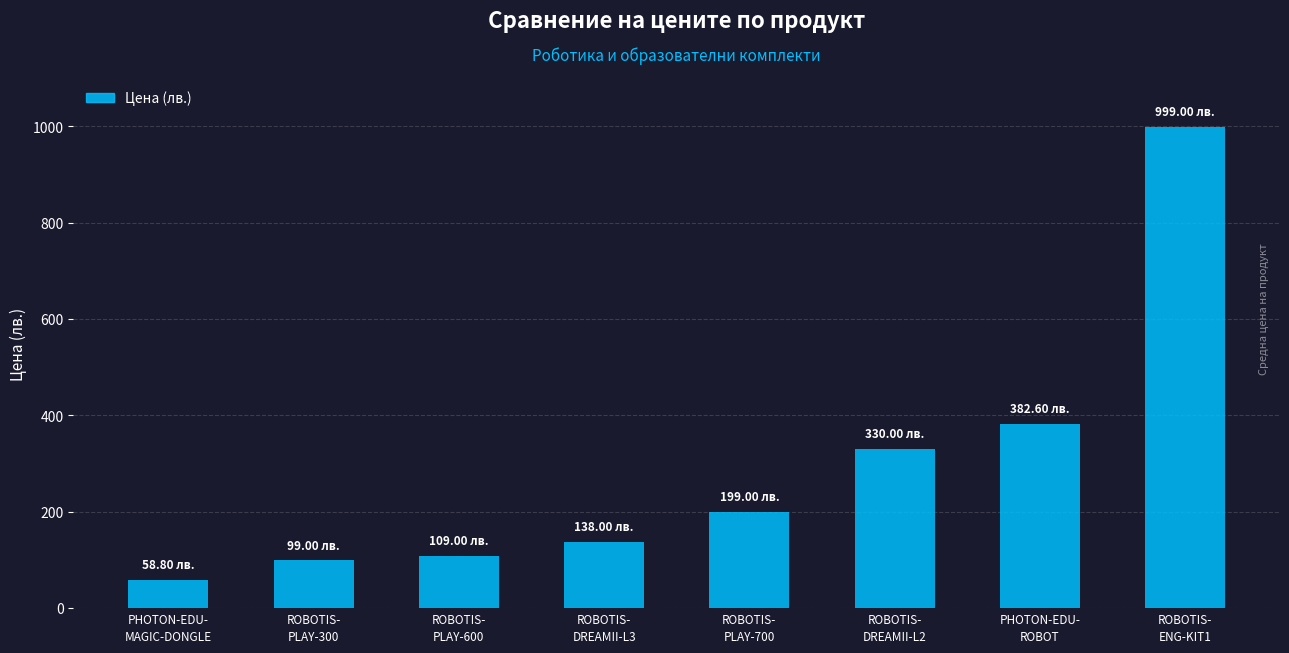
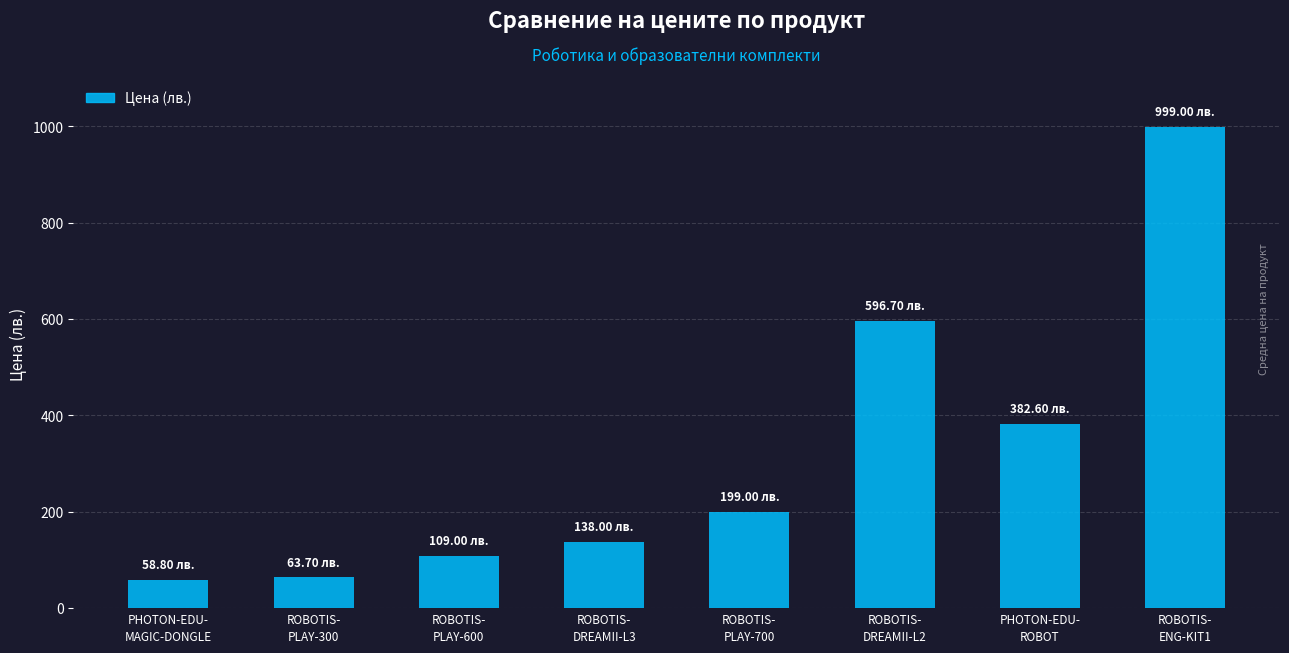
  {
    "PHOTON-EDU- MAGIC-DONGLE": 58.80,
-   "ROBOTIS- PLAY-300": 99.00,
+   "ROBOTIS- PLAY-300": 63.70,
    "ROBOTIS- PLAY-600": 109.00,
    "ROBOTIS- DREAMII-L3": 138.00,
    "ROBOTIS- PLAY-700": 199.00,
-   "ROBOTIS- DREAMII-L2": 330.00,
+   "ROBOTIS- DREAMII-L2": 596.70,
    "PHOTON-EDU- ROBOT": 382.60,
    "ROBOTIS- ENG-KIT1": 999.00
  }
